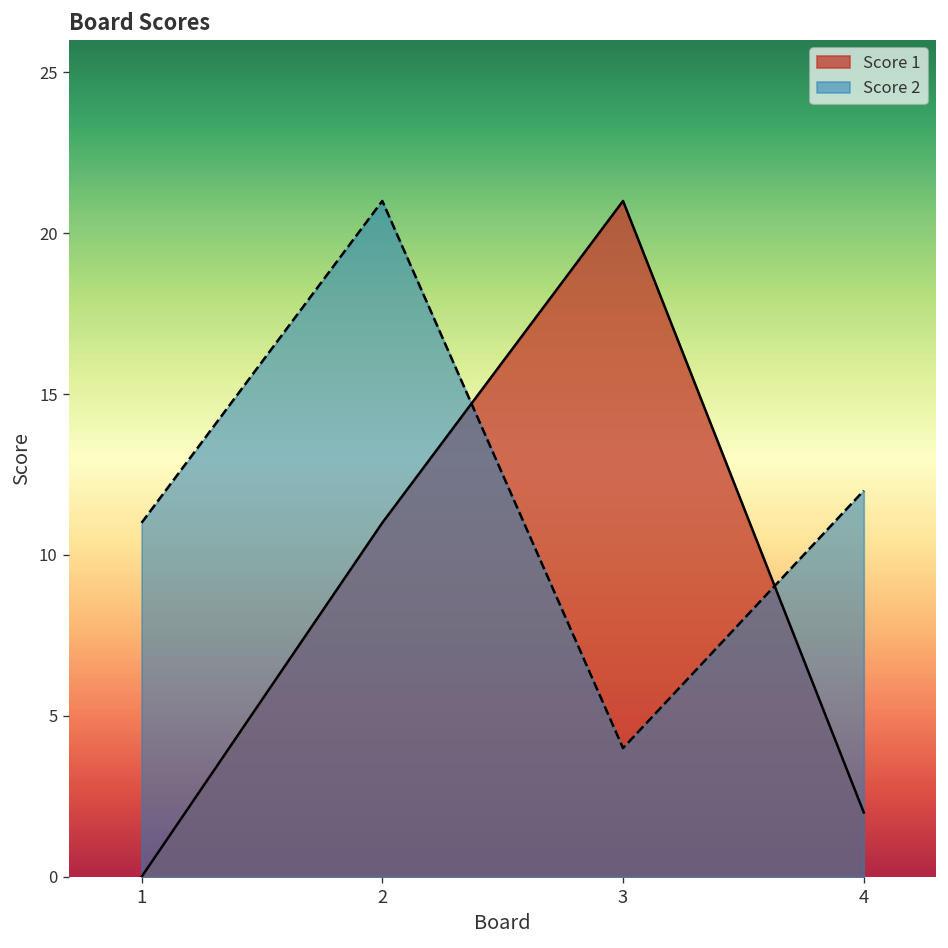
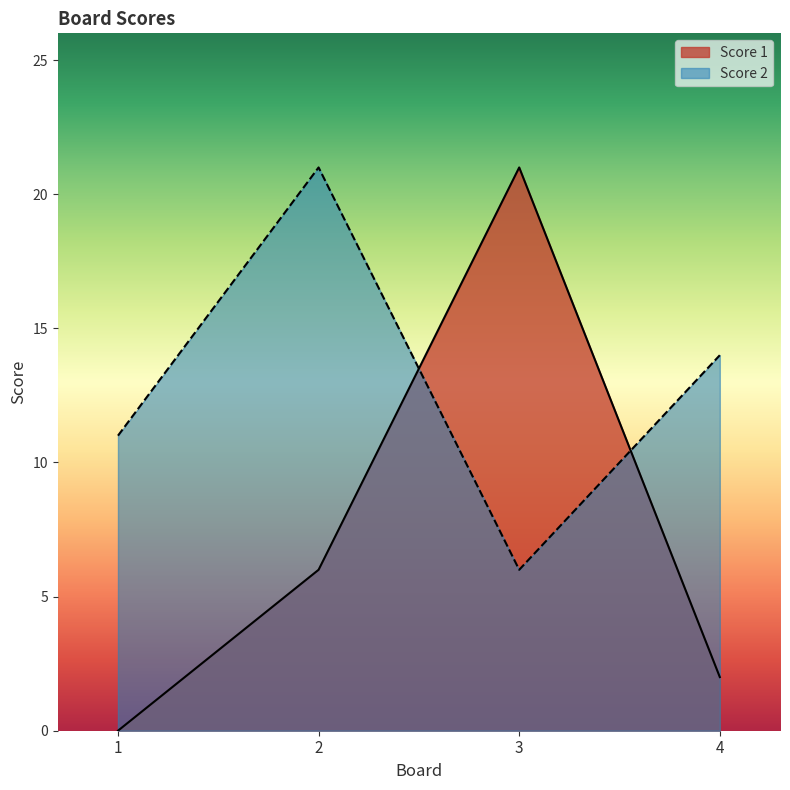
  {
    "Score 1": {
      "1": 0,
-     "2": 11,
+     "2": 6,
      "3": 21,
      "4": 2
    },
    "Score 2": {
      "1": 11,
      "2": 21,
-     "3": 4,
-     "4": 12
+     "3": 6,
+     "4": 14
    }
  }
